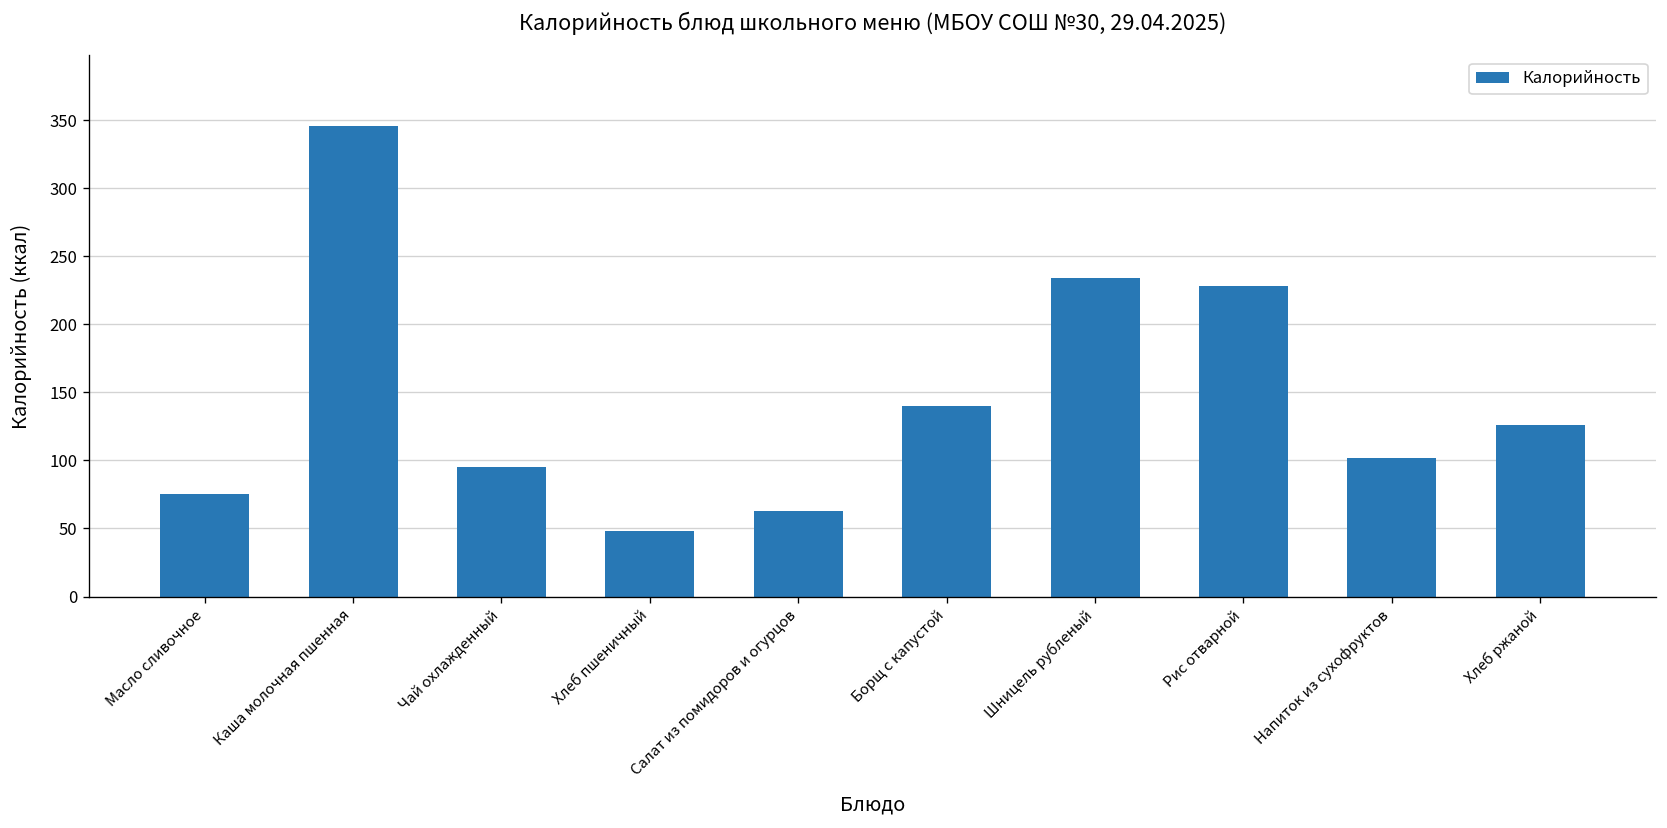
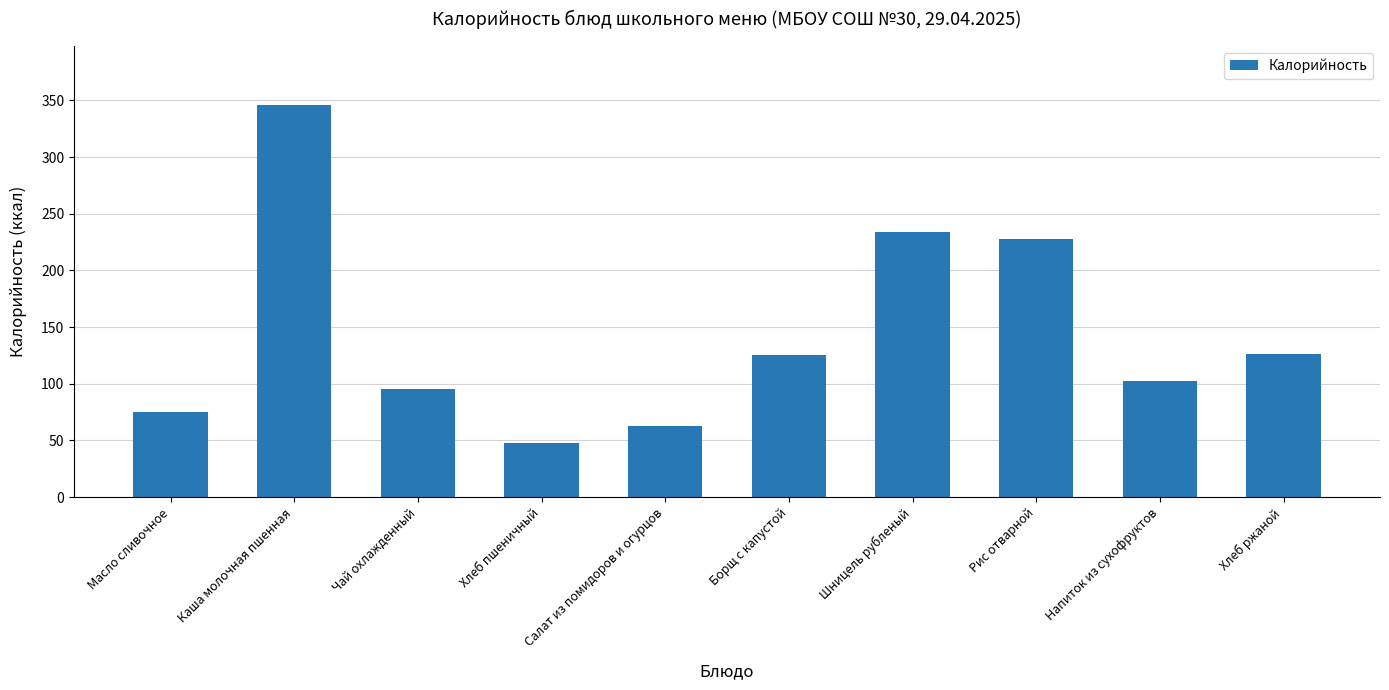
  {
    "Масло сливочное": 75,
    "Каша молочная пшенная": 346,
    "Чай охлажденный": 95,
    "Хлеб пшеничный": 48,
    "Салат из помидоров и огурцов": 63,
-   "Борщ с капустой": 140,
+   "Борщ с капустой": 125,
    "Шницель рубленый": 234,
    "Рис отварной": 228,
    "Напиток из сухофруктов": 102,
    "Хлеб ржаной": 126
  }
